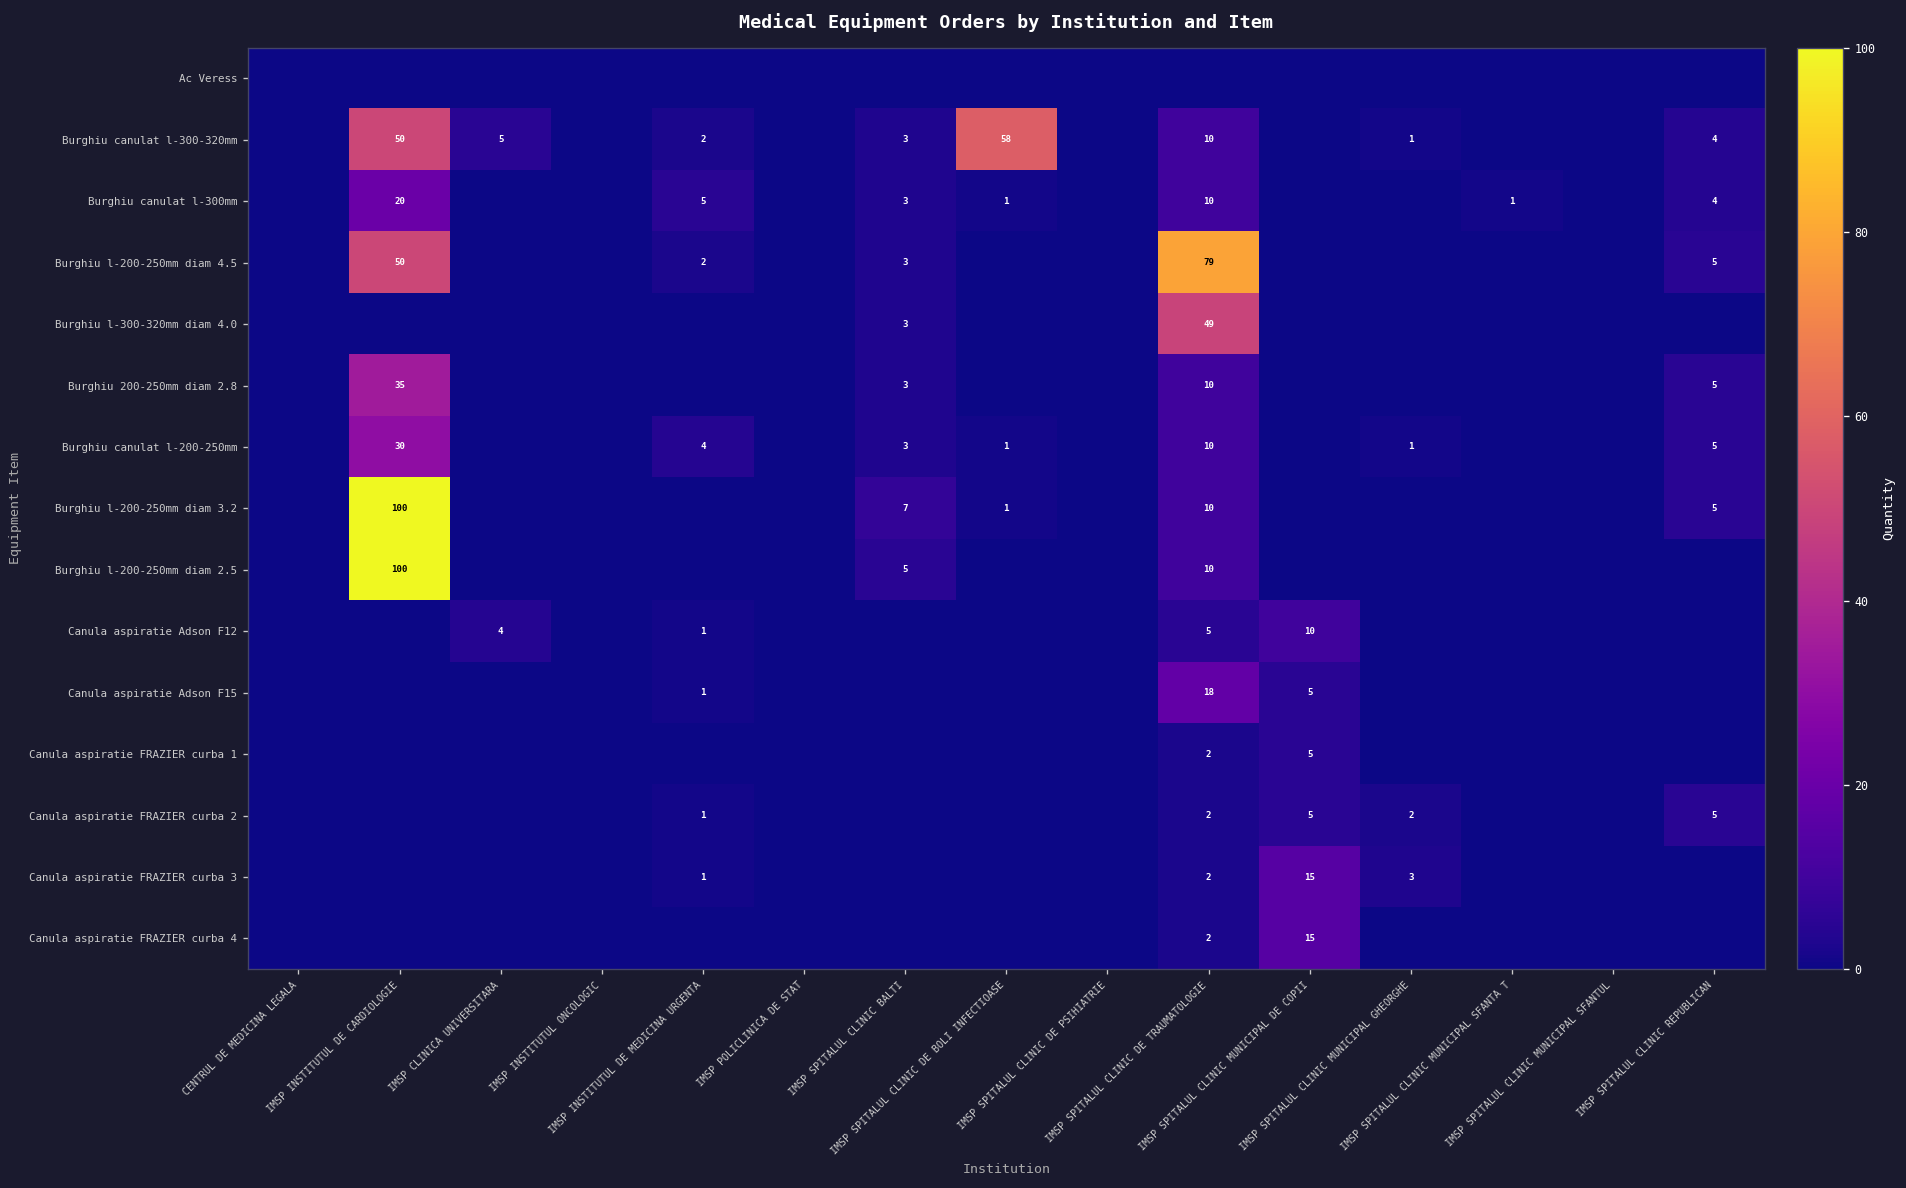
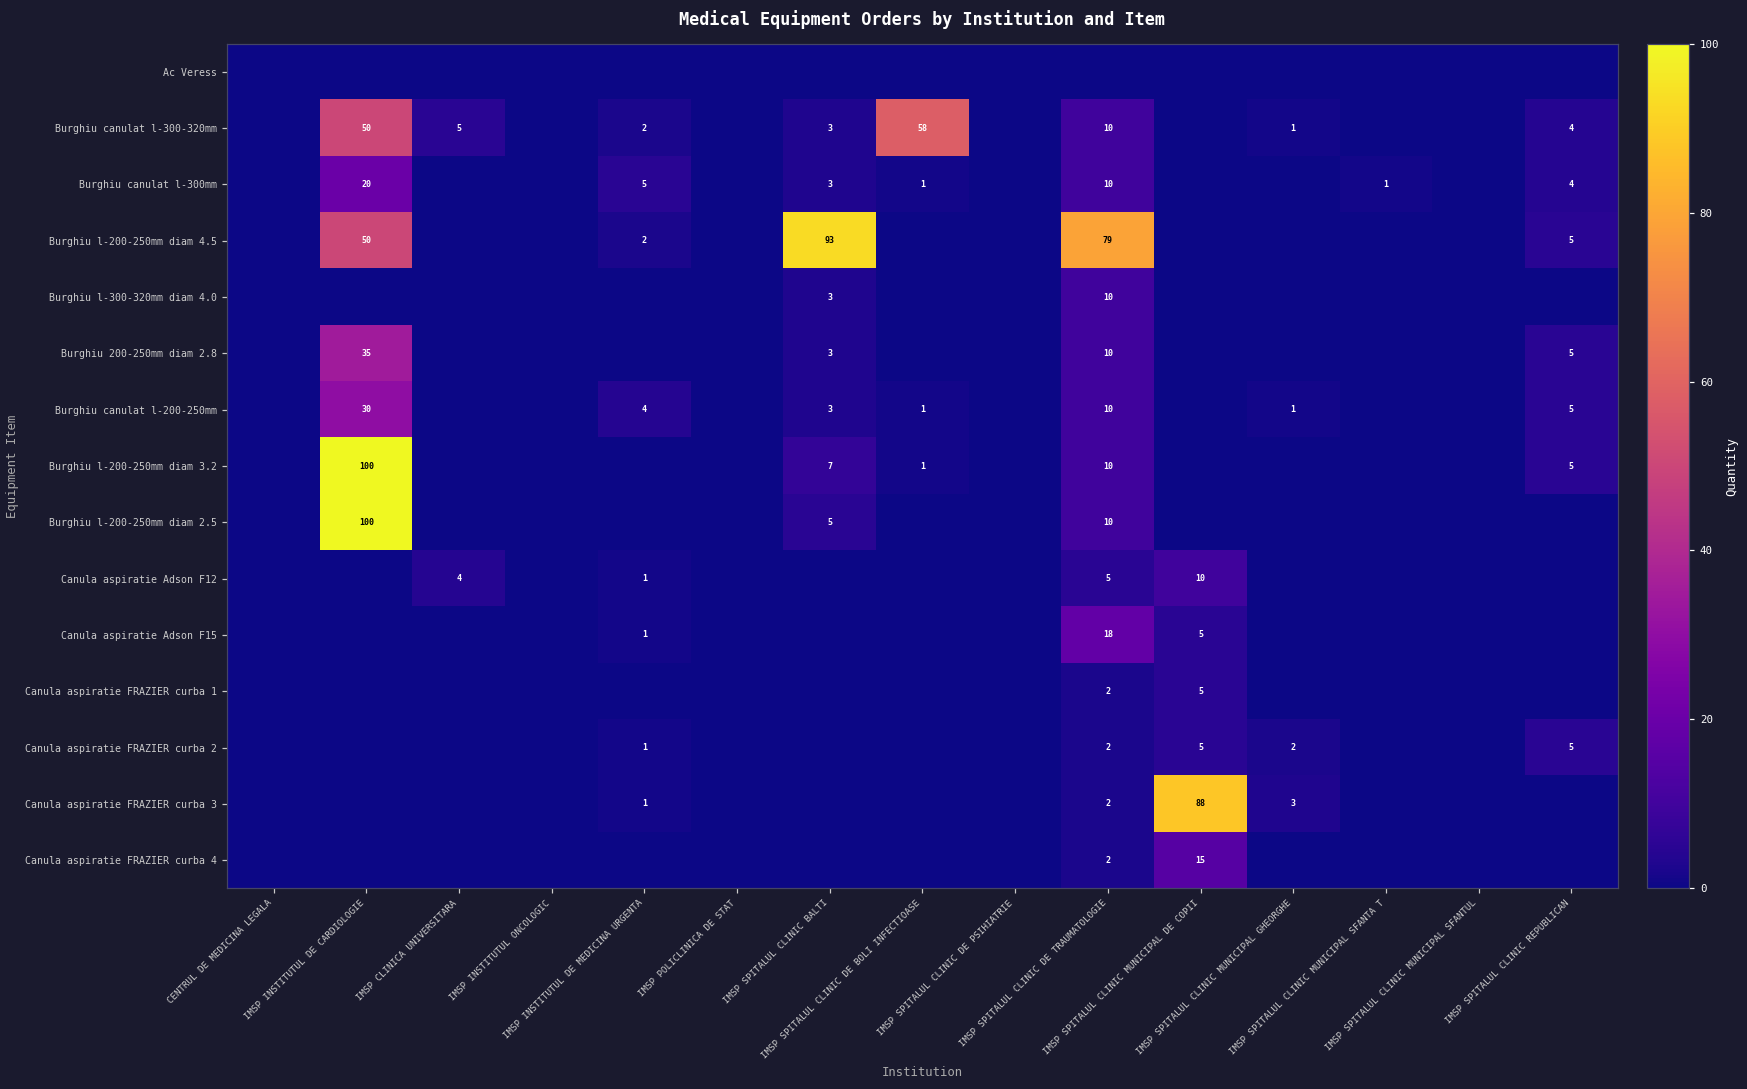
  {
    "Burghiu canulat l-300-320mm": {
      "IMSP INSTITUTUL DE CARDIOLOGIE": 50,
      "IMSP CLINICA UNIVERSITARA": 5,
      "IMSP INSTITUTUL DE MEDICINA URGENTA": 2,
      "IMSP SPITALUL CLINIC BALTI": 3,
      "IMSP SPITALUL CLINIC DE BOLI INFECTIOASE": 58,
      "IMSP SPITALUL CLINIC DE TRAUMATOLOGIE": 10,
      "IMSP SPITALUL CLINIC MUNICIPAL GHEORGHE": 1,
      "IMSP SPITALUL CLINIC REPUBLICAN": 4
    },
    "Burghiu canulat l-300mm": {
      "IMSP INSTITUTUL DE CARDIOLOGIE": 20,
      "IMSP INSTITUTUL DE MEDICINA URGENTA": 5,
      "IMSP SPITALUL CLINIC BALTI": 3,
      "IMSP SPITALUL CLINIC DE BOLI INFECTIOASE": 1,
      "IMSP SPITALUL CLINIC DE TRAUMATOLOGIE": 10,
      "IMSP SPITALUL CLINIC MUNICIPAL SFANTA T": 1,
      "IMSP SPITALUL CLINIC REPUBLICAN": 4
    },
    "Burghiu l-200-250mm diam 4.5": {
      "IMSP INSTITUTUL DE CARDIOLOGIE": 50,
      "IMSP INSTITUTUL DE MEDICINA URGENTA": 2,
-     "IMSP SPITALUL CLINIC BALTI": 3,
+     "IMSP SPITALUL CLINIC BALTI": 93,
      "IMSP SPITALUL CLINIC DE TRAUMATOLOGIE": 79,
      "IMSP SPITALUL CLINIC REPUBLICAN": 5
    },
    "Burghiu l-300-320mm diam 4.0": {
      "IMSP SPITALUL CLINIC BALTI": 3,
-     "IMSP SPITALUL CLINIC DE TRAUMATOLOGIE": 49
+     "IMSP SPITALUL CLINIC DE TRAUMATOLOGIE": 10
    },
    "Burghiu 200-250mm diam 2.8": {
      "IMSP INSTITUTUL DE CARDIOLOGIE": 35,
      "IMSP SPITALUL CLINIC BALTI": 3,
      "IMSP SPITALUL CLINIC DE TRAUMATOLOGIE": 10,
      "IMSP SPITALUL CLINIC REPUBLICAN": 5
    },
    "Burghiu canulat l-200-250mm": {
      "IMSP INSTITUTUL DE CARDIOLOGIE": 30,
      "IMSP INSTITUTUL DE MEDICINA URGENTA": 4,
      "IMSP SPITALUL CLINIC BALTI": 3,
      "IMSP SPITALUL CLINIC DE BOLI INFECTIOASE": 1,
      "IMSP SPITALUL CLINIC DE TRAUMATOLOGIE": 10,
      "IMSP SPITALUL CLINIC MUNICIPAL GHEORGHE": 1,
      "IMSP SPITALUL CLINIC REPUBLICAN": 5
    },
    "Burghiu l-200-250mm diam 3.2": {
      "IMSP INSTITUTUL DE CARDIOLOGIE": 100,
      "IMSP SPITALUL CLINIC BALTI": 7,
      "IMSP SPITALUL CLINIC DE BOLI INFECTIOASE": 1,
      "IMSP SPITALUL CLINIC DE TRAUMATOLOGIE": 10,
      "IMSP SPITALUL CLINIC REPUBLICAN": 5
    },
    "Burghiu l-200-250mm diam 2.5": {
      "IMSP INSTITUTUL DE CARDIOLOGIE": 100,
      "IMSP SPITALUL CLINIC BALTI": 5,
      "IMSP SPITALUL CLINIC DE TRAUMATOLOGIE": 10
    },
    "Canula aspiratie Adson F12": {
      "IMSP CLINICA UNIVERSITARA": 4,
      "IMSP INSTITUTUL DE MEDICINA URGENTA": 1,
      "IMSP SPITALUL CLINIC DE TRAUMATOLOGIE": 5,
      "IMSP SPITALUL CLINIC MUNICIPAL DE COPII": 10
    },
    "Canula aspiratie Adson F15": {
      "IMSP INSTITUTUL DE MEDICINA URGENTA": 1,
      "IMSP SPITALUL CLINIC DE TRAUMATOLOGIE": 18,
      "IMSP SPITALUL CLINIC MUNICIPAL DE COPII": 5
    },
    "Canula aspiratie FRAZIER curba 1": {
      "IMSP SPITALUL CLINIC DE TRAUMATOLOGIE": 2,
      "IMSP SPITALUL CLINIC MUNICIPAL DE COPII": 5
    },
    "Canula aspiratie FRAZIER curba 2": {
      "IMSP INSTITUTUL DE MEDICINA URGENTA": 1,
      "IMSP SPITALUL CLINIC DE TRAUMATOLOGIE": 2,
      "IMSP SPITALUL CLINIC MUNICIPAL DE COPII": 5,
      "IMSP SPITALUL CLINIC MUNICIPAL GHEORGHE": 2,
      "IMSP SPITALUL CLINIC REPUBLICAN": 5
    },
    "Canula aspiratie FRAZIER curba 3": {
      "IMSP INSTITUTUL DE MEDICINA URGENTA": 1,
      "IMSP SPITALUL CLINIC DE TRAUMATOLOGIE": 2,
-     "IMSP SPITALUL CLINIC MUNICIPAL DE COPII": 15,
+     "IMSP SPITALUL CLINIC MUNICIPAL DE COPII": 88,
      "IMSP SPITALUL CLINIC MUNICIPAL GHEORGHE": 3
    },
    "Canula aspiratie FRAZIER curba 4": {
      "IMSP SPITALUL CLINIC DE TRAUMATOLOGIE": 2,
      "IMSP SPITALUL CLINIC MUNICIPAL DE COPII": 15
    }
  }
